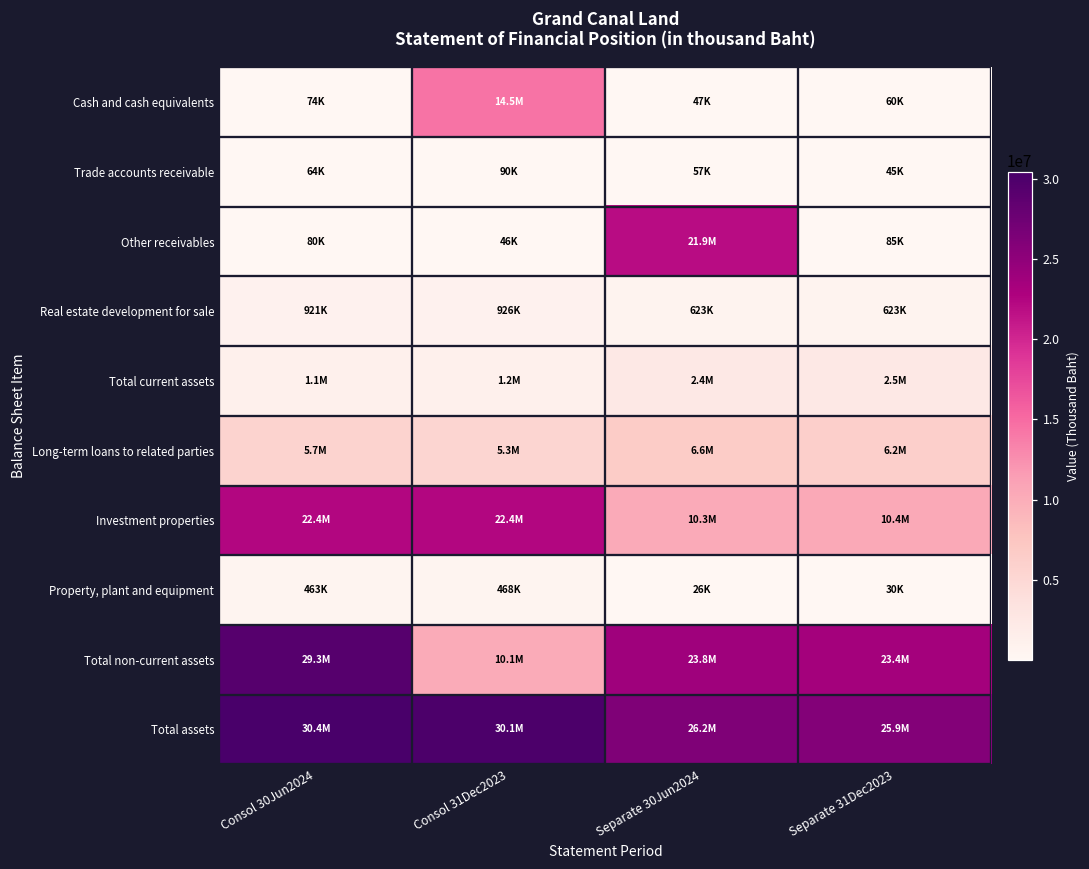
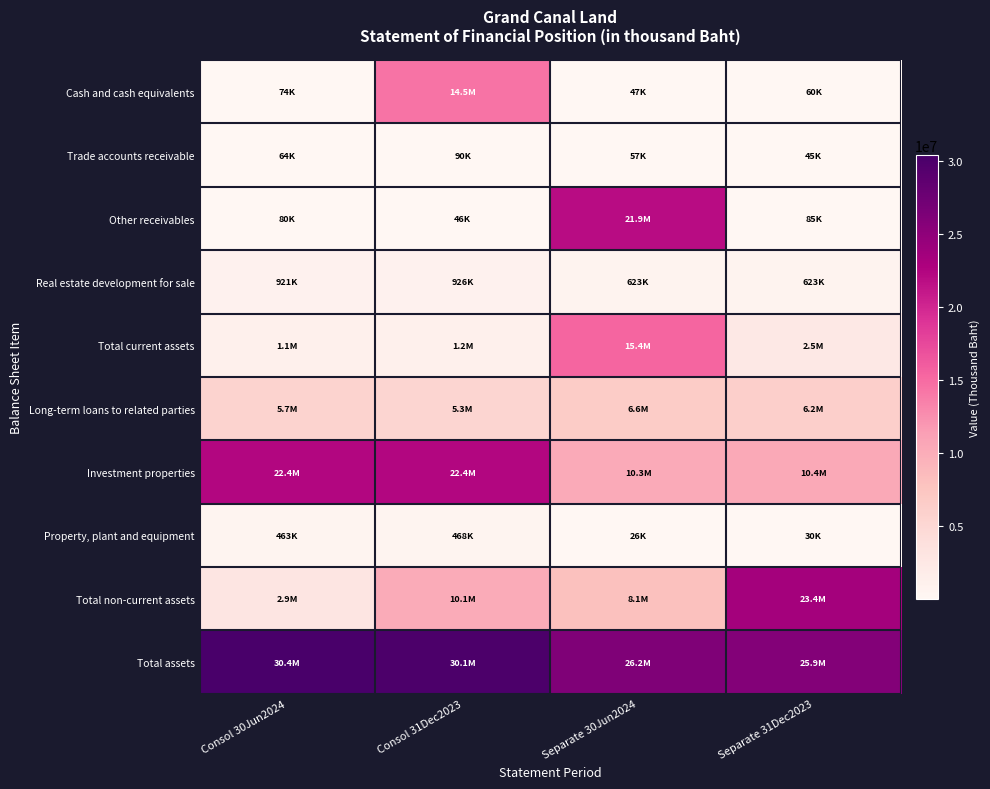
  {
    "Cash and cash equivalents": {
      "Consol 30Jun2024": "74K",
      "Consol 31Dec2023": "14.5M",
      "Separate 30Jun2024": "47K",
      "Separate 31Dec2023": "60K"
    },
    "Trade accounts receivable": {
      "Consol 30Jun2024": "64K",
      "Consol 31Dec2023": "90K",
      "Separate 30Jun2024": "57K",
      "Separate 31Dec2023": "45K"
    },
    "Other receivables": {
      "Consol 30Jun2024": "80K",
      "Consol 31Dec2023": "46K",
      "Separate 30Jun2024": "21.9M",
      "Separate 31Dec2023": "85K"
    },
    "Real estate development for sale": {
      "Consol 30Jun2024": "921K",
      "Consol 31Dec2023": "926K",
      "Separate 30Jun2024": "623K",
      "Separate 31Dec2023": "623K"
    },
    "Total current assets": {
      "Consol 30Jun2024": "1.1M",
      "Consol 31Dec2023": "1.2M",
-     "Separate 30Jun2024": "2.4M",
+     "Separate 30Jun2024": "15.4M",
      "Separate 31Dec2023": "2.5M"
    },
    "Long-term loans to related parties": {
      "Consol 30Jun2024": "5.7M",
      "Consol 31Dec2023": "5.3M",
      "Separate 30Jun2024": "6.6M",
      "Separate 31Dec2023": "6.2M"
    },
    "Investment properties": {
      "Consol 30Jun2024": "22.4M",
      "Consol 31Dec2023": "22.4M",
      "Separate 30Jun2024": "10.3M",
      "Separate 31Dec2023": "10.4M"
    },
    "Property, plant and equipment": {
      "Consol 30Jun2024": "463K",
      "Consol 31Dec2023": "468K",
      "Separate 30Jun2024": "26K",
      "Separate 31Dec2023": "30K"
    },
    "Total non-current assets": {
-     "Consol 30Jun2024": "29.3M",
+     "Consol 30Jun2024": "2.9M",
      "Consol 31Dec2023": "10.1M",
-     "Separate 30Jun2024": "23.8M",
+     "Separate 30Jun2024": "8.1M",
      "Separate 31Dec2023": "23.4M"
    },
    "Total assets": {
      "Consol 30Jun2024": "30.4M",
      "Consol 31Dec2023": "30.1M",
      "Separate 30Jun2024": "26.2M",
      "Separate 31Dec2023": "25.9M"
    }
  }
